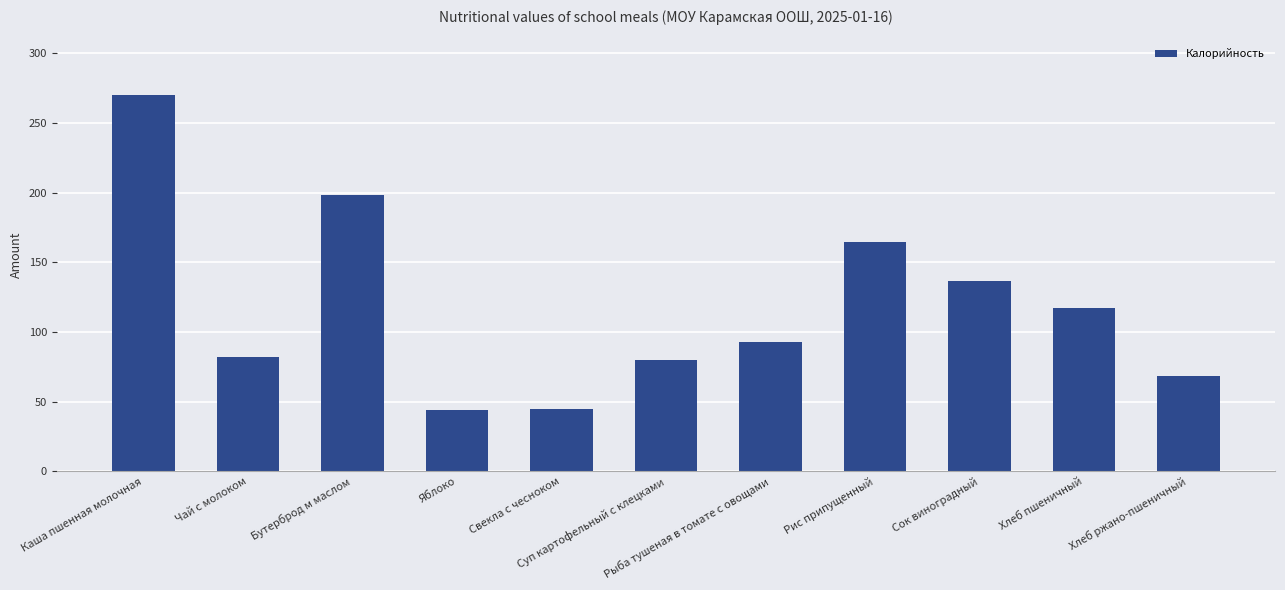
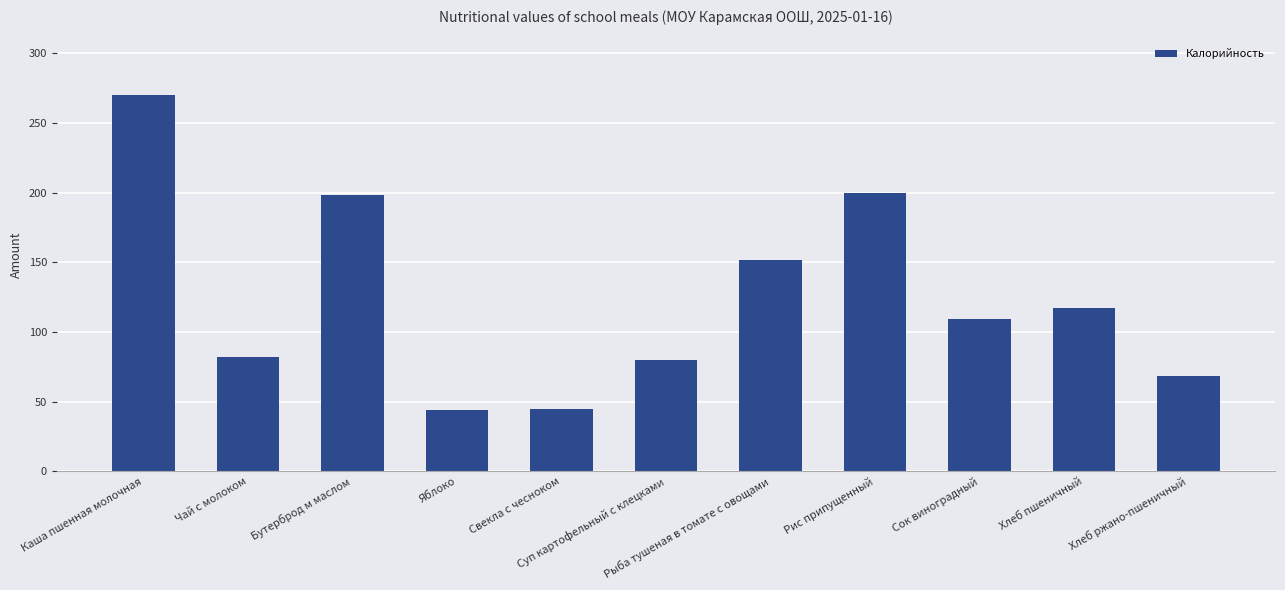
  {
    "Каша пшенная молочная": 270,
    "Чай с молоком": 82,
    "Бутерброд м маслом": 198,
    "Яблоко": 44,
    "Свекла с чесноком": 45,
    "Суп картофельный с клецками": 80,
-   "Рыба тушеная в томате с овощами": 93,
-   "Рис припущенный": 165,
-   "Сок виноградный": 136,
+   "Рыба тушеная в томате с овощами": 152,
+   "Рис припущенный": 200,
+   "Сок виноградный": 110,
    "Хлеб пшеничный": 117,
    "Хлеб ржано-пшеничный": 68
  }
